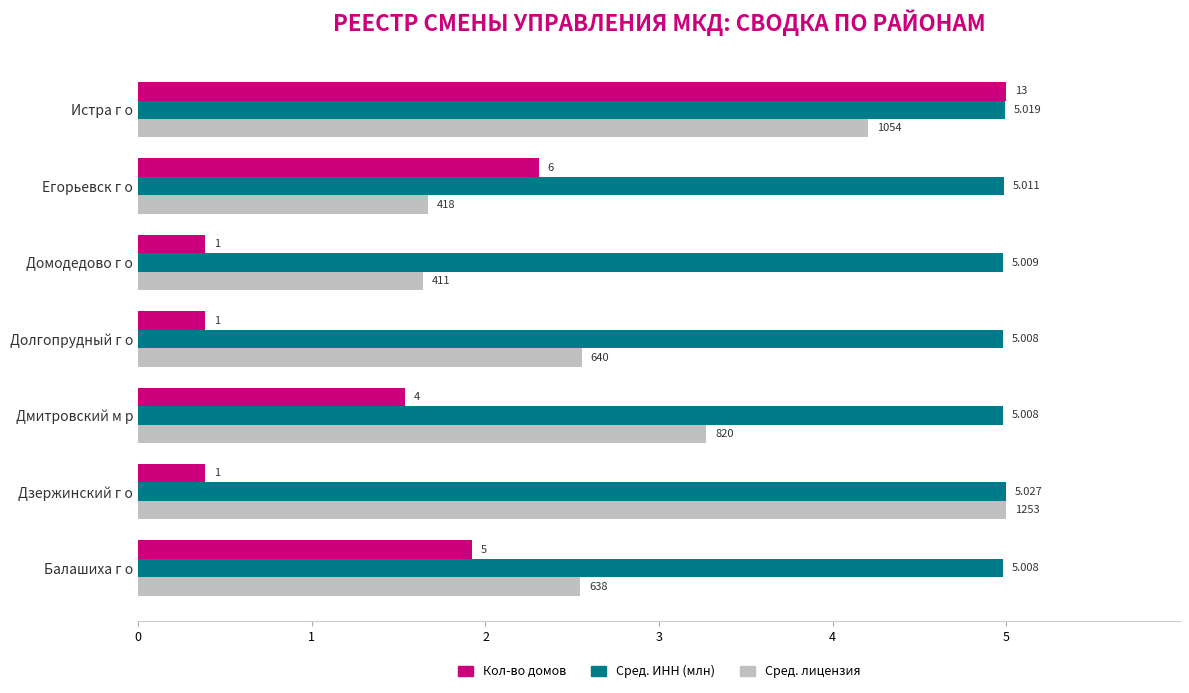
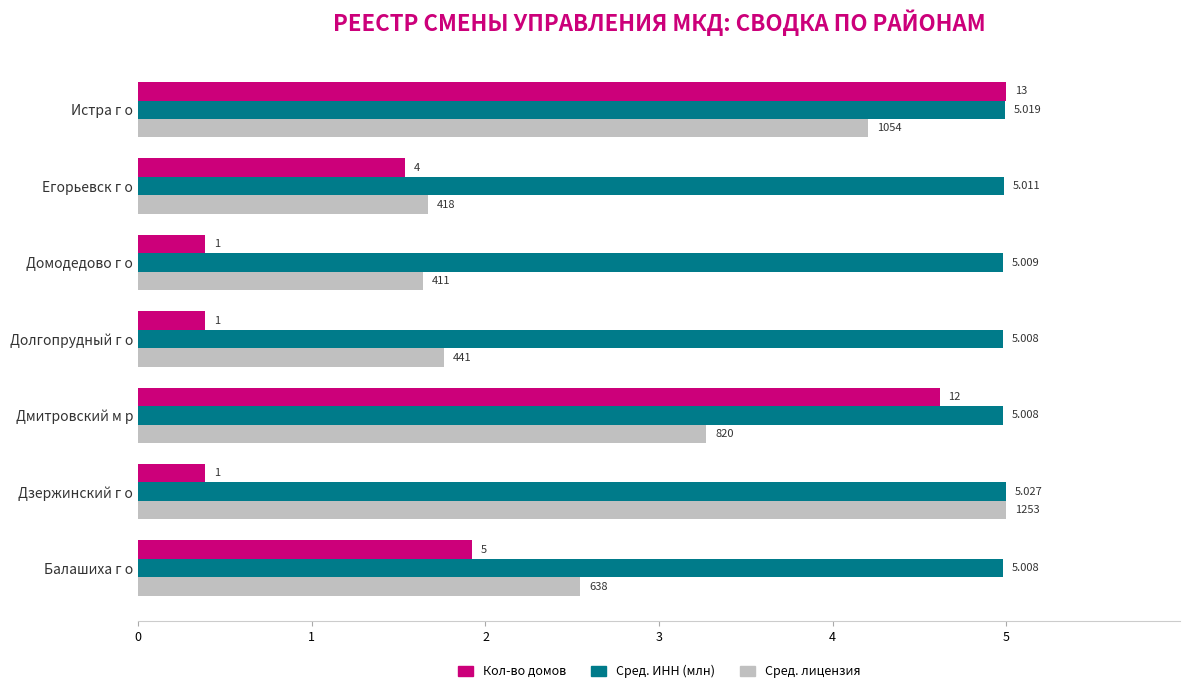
  {
    "Кол-во домов": {
-     "Егорьевск г о": 6,
-     "Дмитровский м р": 4
+     "Егорьевск г о": 4,
+     "Дмитровский м р": 12
    },
    "Сред. лицензия": {
-     "Долгопрудный г о": 640
+     "Долгопрудный г о": 441
    }
  }
